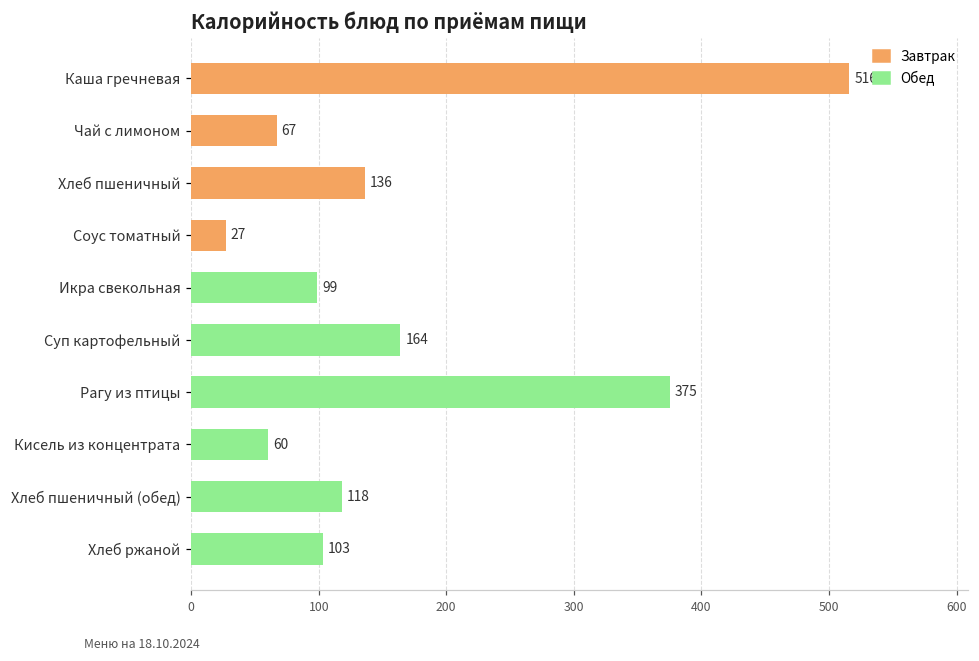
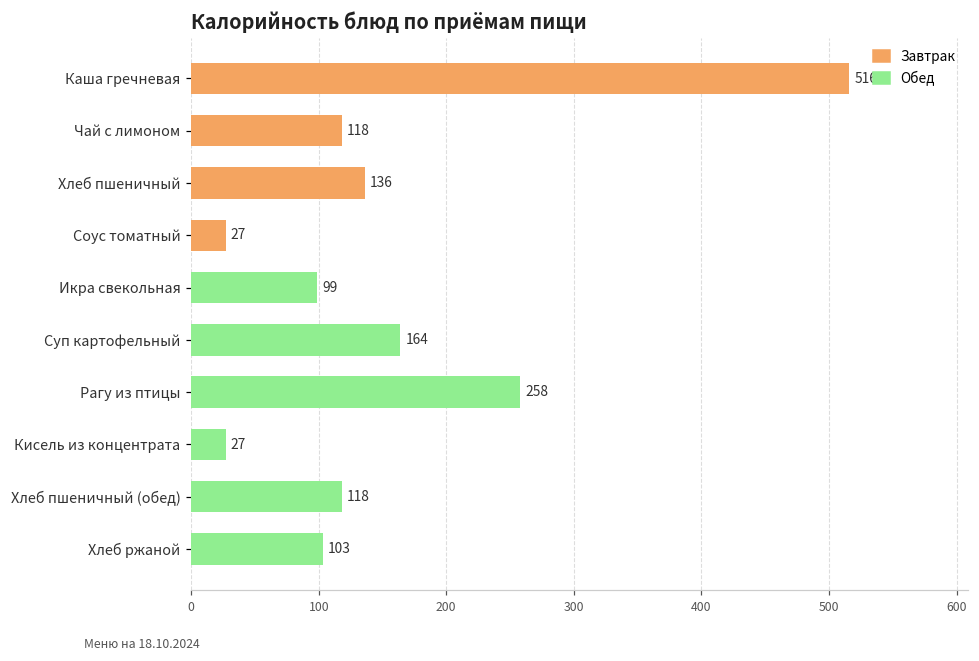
  {
    "Каша гречневая": 516,
-   "Чай с лимоном": 67,
+   "Чай с лимоном": 118,
    "Хлеб пшеничный": 136,
    "Соус томатный": 27,
    "Икра свекольная": 99,
    "Суп картофельный": 164,
-   "Рагу из птицы": 375,
-   "Кисель из концентрата": 60,
+   "Рагу из птицы": 258,
+   "Кисель из концентрата": 27,
    "Хлеб пшеничный (обед)": 118,
    "Хлеб ржаной": 103
  }
